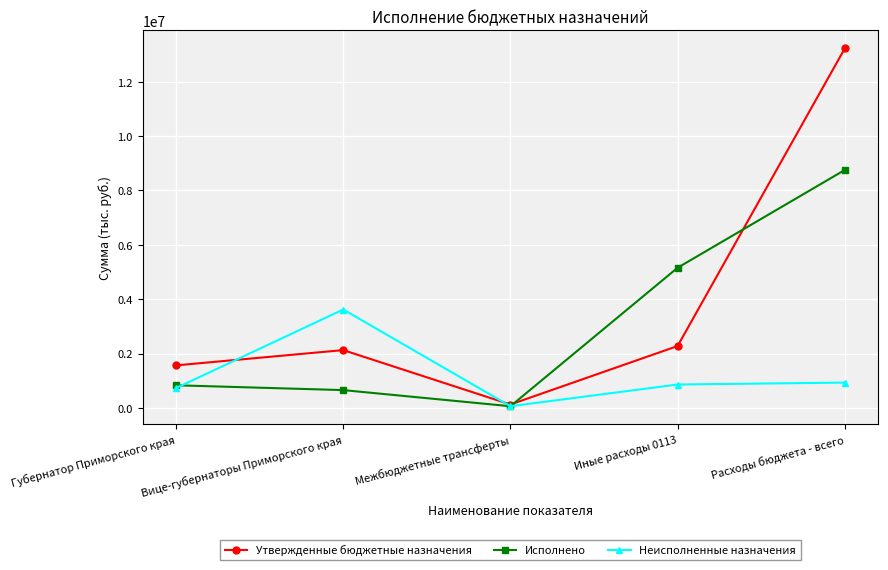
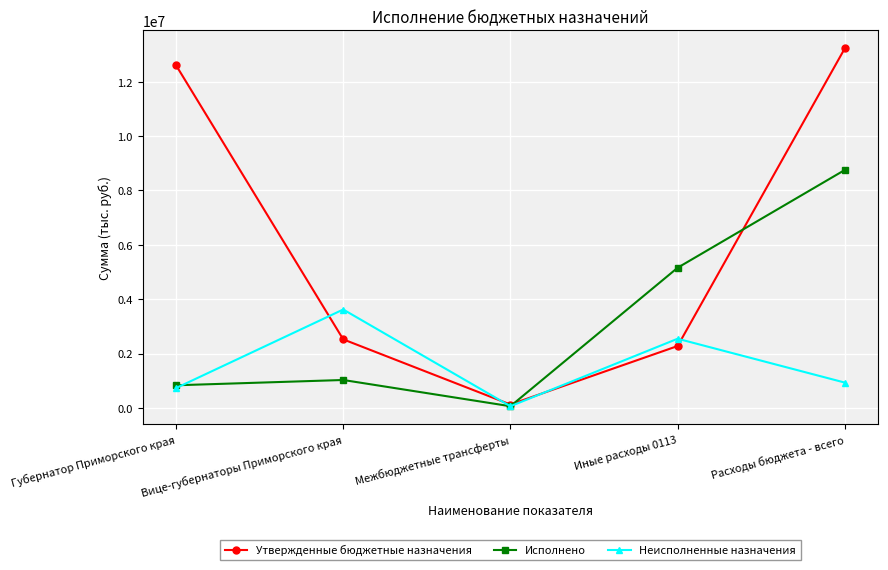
  {
    "Утвержденные бюджетные назначения": {
-     "Губернатор Приморского края": 1600000,
-     "Вице-губернаторы Приморского края": 2100000,
+     "Губернатор Приморского края": 12600000,
+     "Вице-губернаторы Приморского края": 2500000,
      "Иные расходы 0113": 2300000,
      "Расходы бюджета - всего": 13200000
    },
    "Исполнено": {
      "Губернатор Приморского края": 800000,
-     "Вице-губернаторы Приморского края": 700000,
+     "Вице-губернаторы Приморского края": 1000000,
      "Иные расходы 0113": 5200000,
      "Расходы бюджета - всего": 8800000
    },
    "Неисполненные назначения": {
      "Губернатор Приморского края": 700000,
      "Вице-губернаторы Приморского края": 3600000,
-     "Иные расходы 0113": 900000,
+     "Иные расходы 0113": 2500000,
      "Расходы бюджета - всего": 900000
    }
  }
